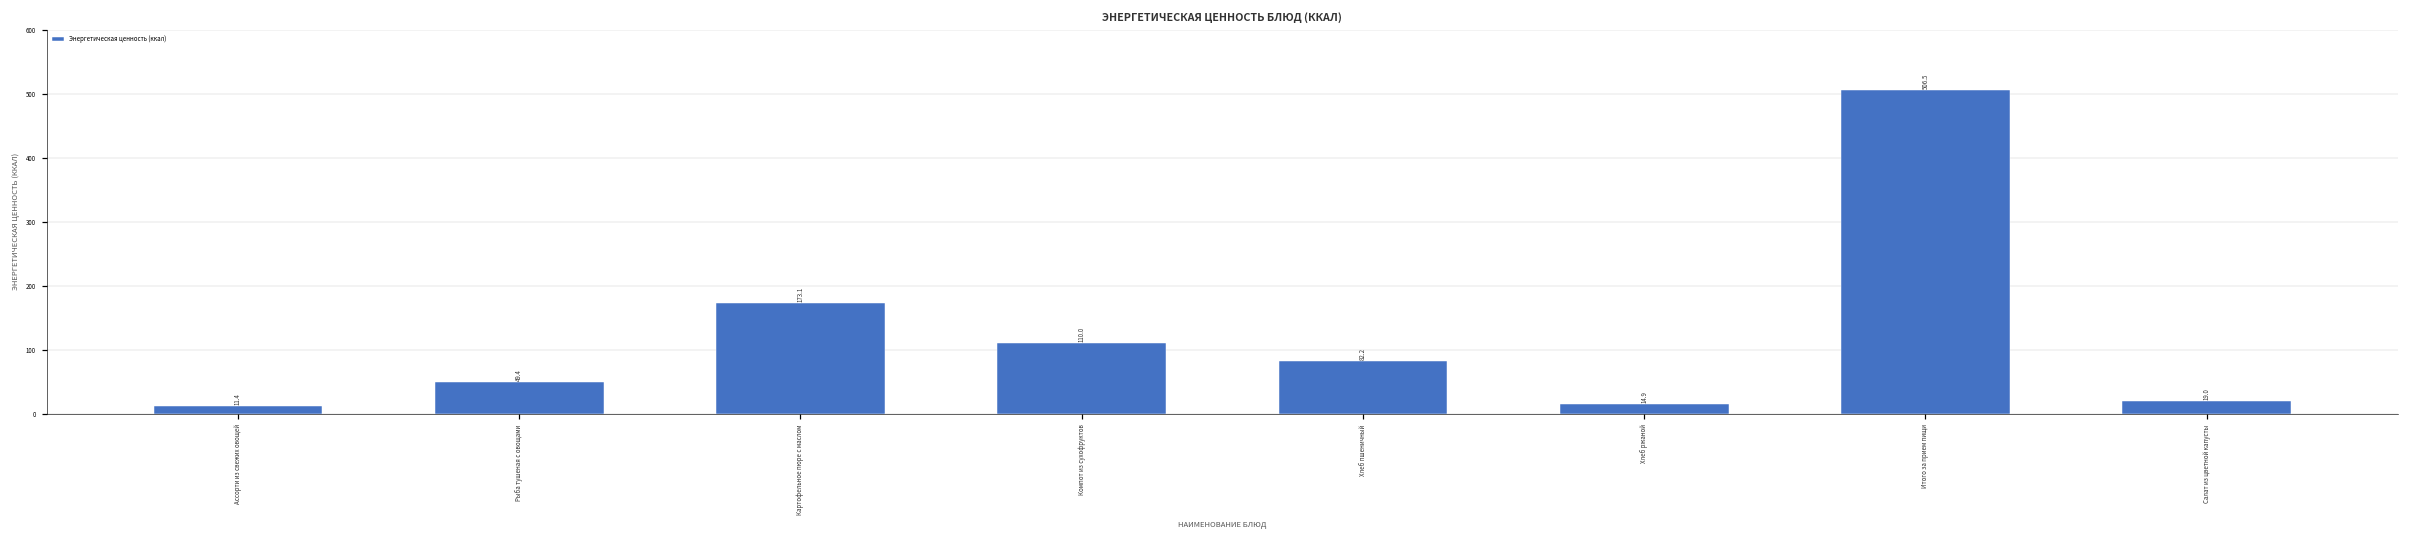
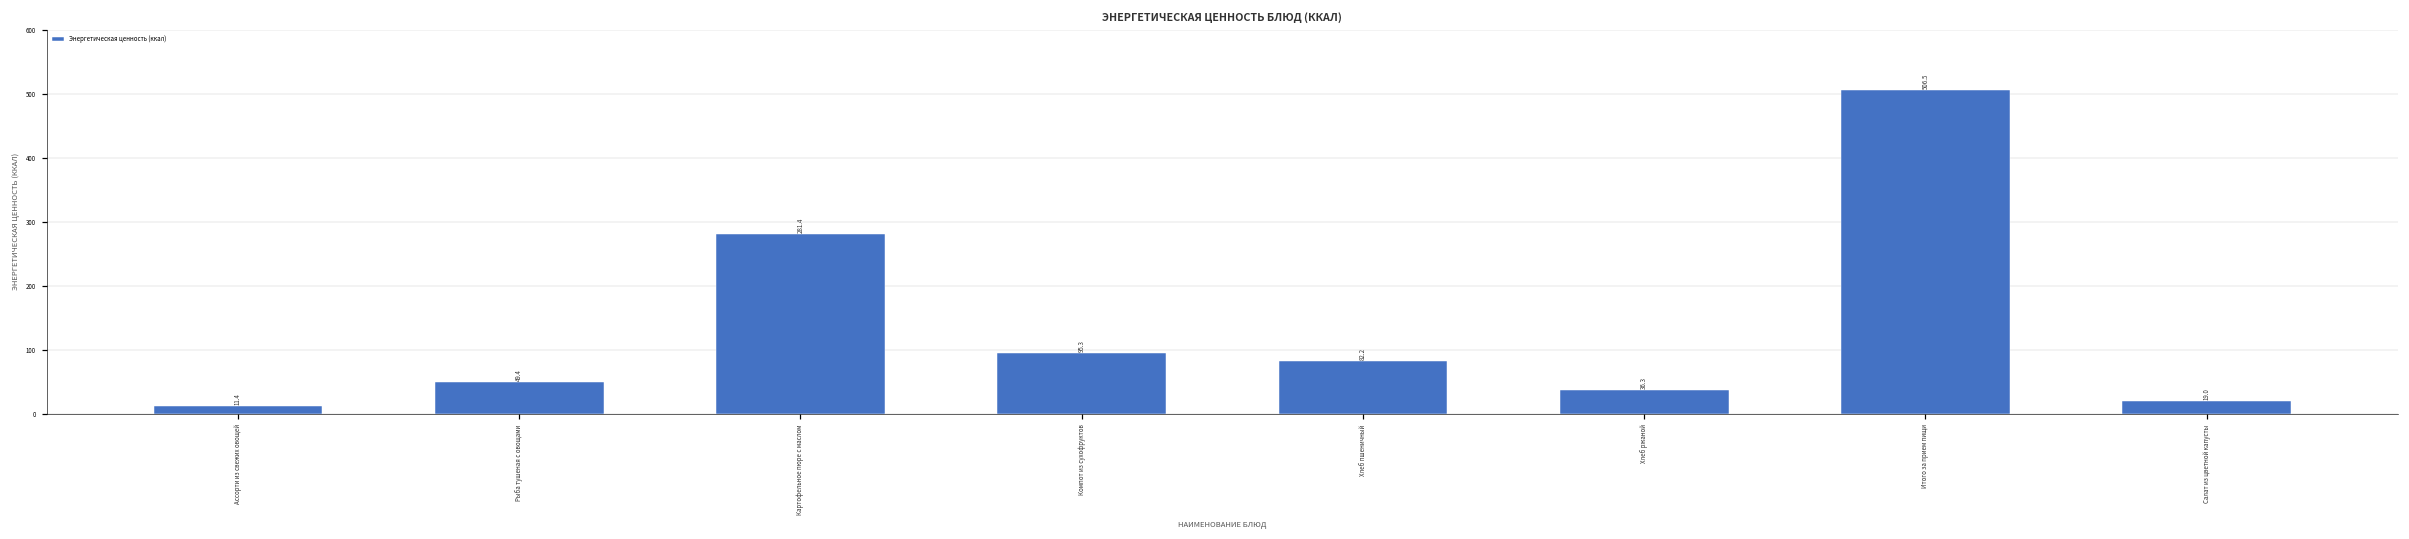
  {
    "Ассорти из свежих овощей": 11.4,
    "Рыба тушеная с овощами": 49.4,
-   "Картофельное пюре с маслом": 173.1,
-   "Компот из сухофруктов": 110.0,
+   "Картофельное пюре с маслом": 281.4,
+   "Компот из сухофруктов": 95.3,
    "Хлеб пшеничный": 82.2,
-   "Хлеб ржаной": 14.9,
+   "Хлеб ржаной": 36.3,
    "Итого за прием пищи": 506.5,
    "Салат из цветной капусты": 19.0
  }
